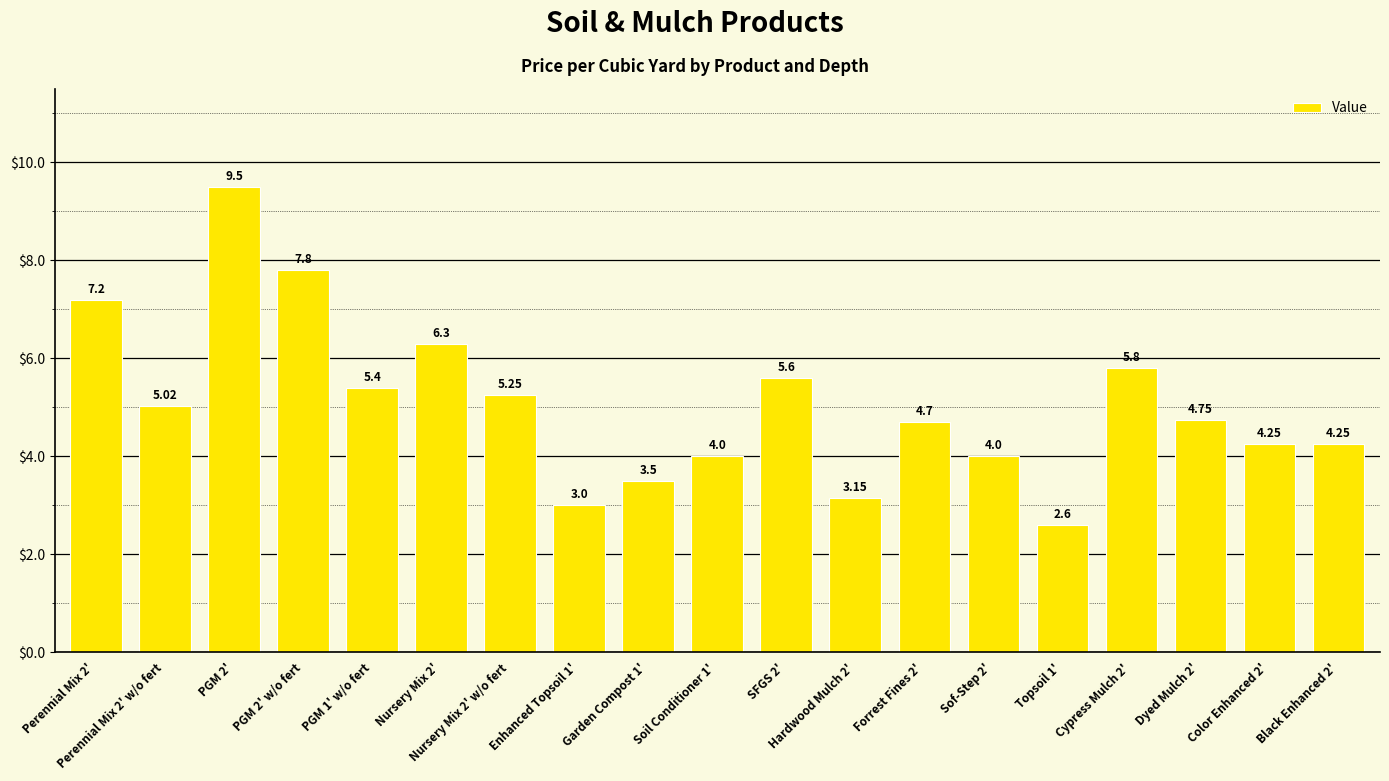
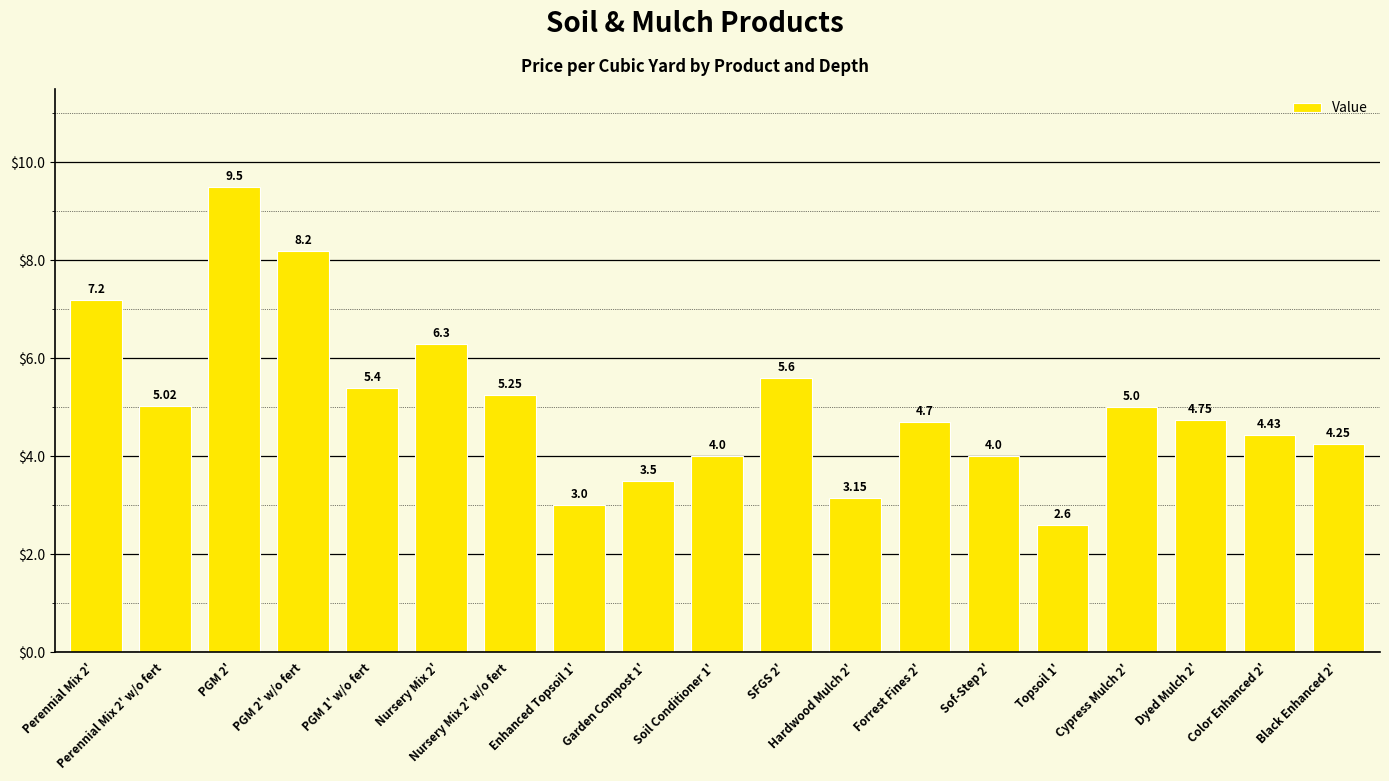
  {
    "Perennial Mix 2'": 7.2,
    "Perennial Mix 2' w/o fert": 5.02,
    "PGM 2'": 9.5,
-   "PGM 2' w/o fert": 7.8,
+   "PGM 2' w/o fert": 8.2,
    "PGM 1' w/o fert": 5.4,
    "Nursery Mix 2'": 6.3,
    "Nursery Mix 2' w/o fert": 5.25,
    "Enhanced Topsoil 1'": 3.0,
    "Garden Compost 1'": 3.5,
    "Soil Conditioner 1'": 4.0,
    "SFGS 2'": 5.6,
    "Hardwood Mulch 2'": 3.15,
    "Forrest Fines 2'": 4.7,
    "Sof-Step 2'": 4.0,
    "Topsoil 1'": 2.6,
-   "Cypress Mulch 2'": 5.8,
+   "Cypress Mulch 2'": 5.0,
    "Dyed Mulch 2'": 4.75,
-   "Color Enhanced 2'": 4.25,
+   "Color Enhanced 2'": 4.43,
    "Black Enhanced 2'": 4.25
  }
